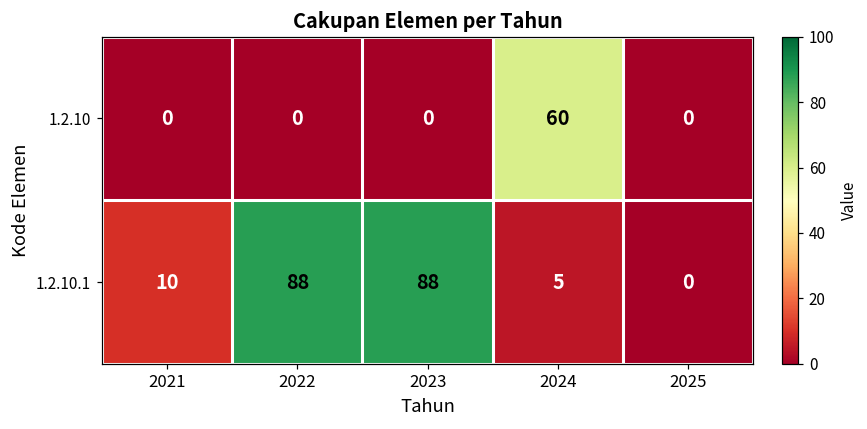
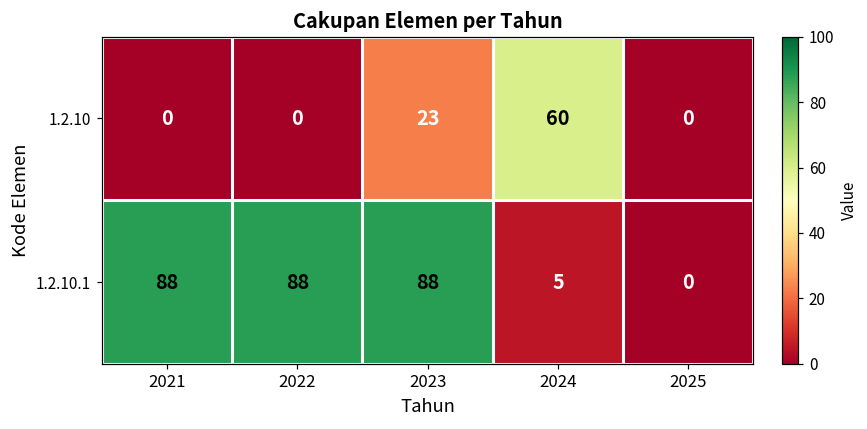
  {
    "1.2.10": {
      "2021": 0,
      "2022": 0,
-     "2023": 0,
+     "2023": 23,
      "2024": 60,
      "2025": 0
    },
    "1.2.10.1": {
-     "2021": 10,
+     "2021": 88,
      "2022": 88,
      "2023": 88,
      "2024": 5,
      "2025": 0
    }
  }
